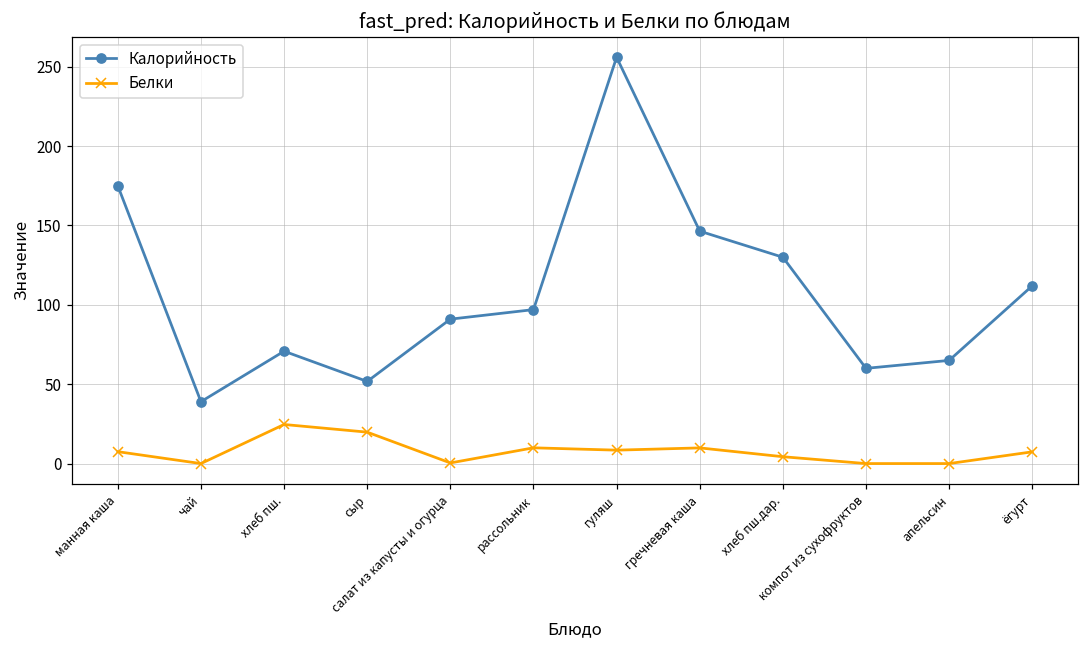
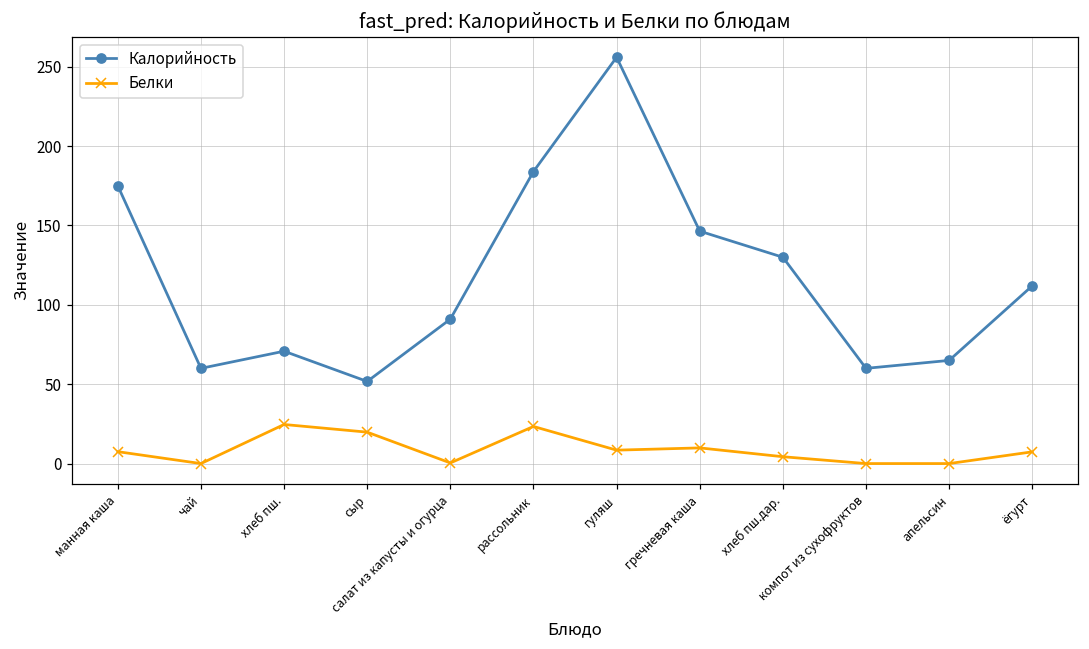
  {
    "Калорийность": {
      "манная каша": 175,
-     "чай": 39,
+     "чай": 60,
      "хлеб пш.": 71,
      "сыр": 52,
      "салат из капусты и огурца": 91,
-     "рассольник": 97,
+     "рассольник": 184,
      "гуляш": 256,
      "гречневая каша": 146,
      "хлеб пш.дар.": 130,
      "компот из сухофруктов": 60,
      "апельсин": 65,
      "ёгурт": 112
    },
    "Белки": {
      "манная каша": 8,
      "чай": 0,
      "хлеб пш.": 25,
      "сыр": 20,
      "салат из капусты и огурца": 0,
-     "рассольник": 10,
+     "рассольник": 23,
      "гуляш": 8,
      "гречневая каша": 10,
      "хлеб пш.дар.": 4,
      "компот из сухофруктов": 0,
      "апельсин": 0,
      "ёгурт": 7
    }
  }
